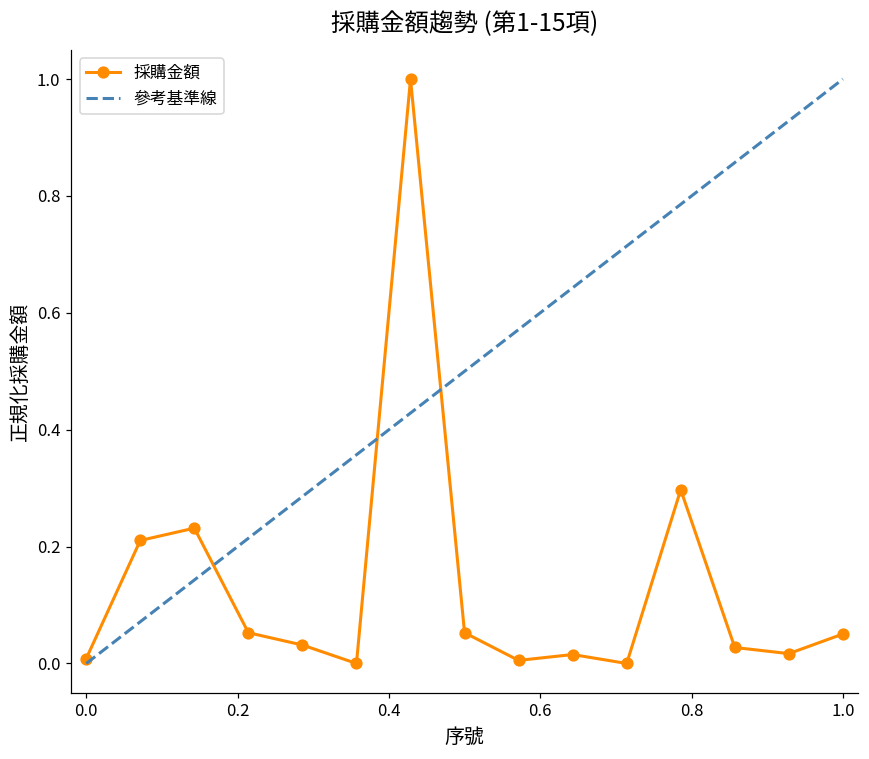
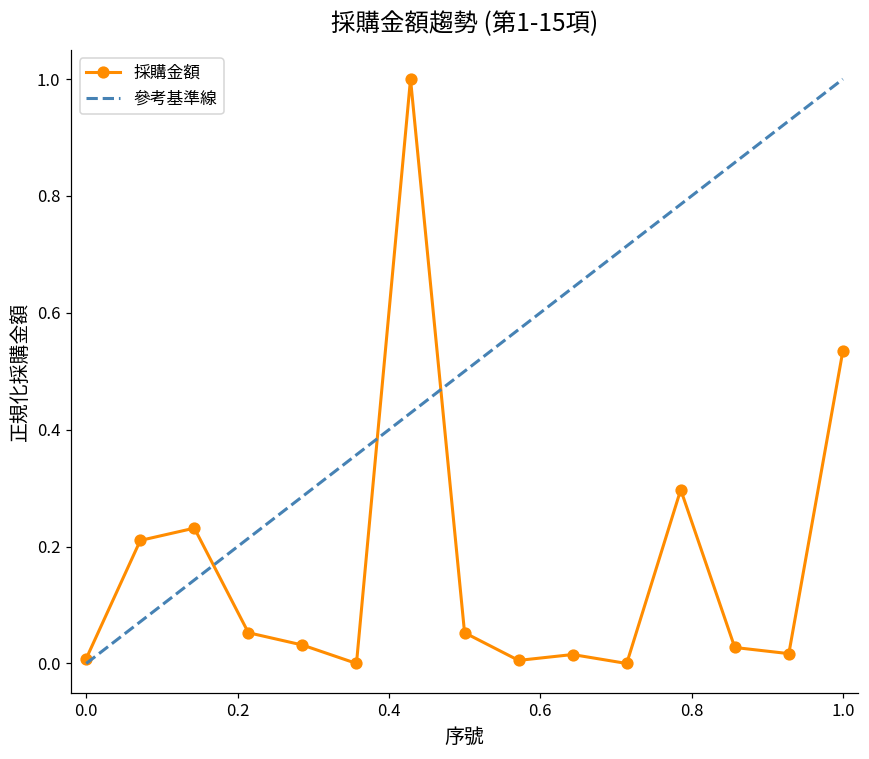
  {
    "採購金額": {
      "0.0": 0.01,
-     "1.0": 0.05
+     "1.0": 0.53
    },
    "參考基準線": {
      "0.0": 0.00,
      "1.0": 1.00
    }
  }
